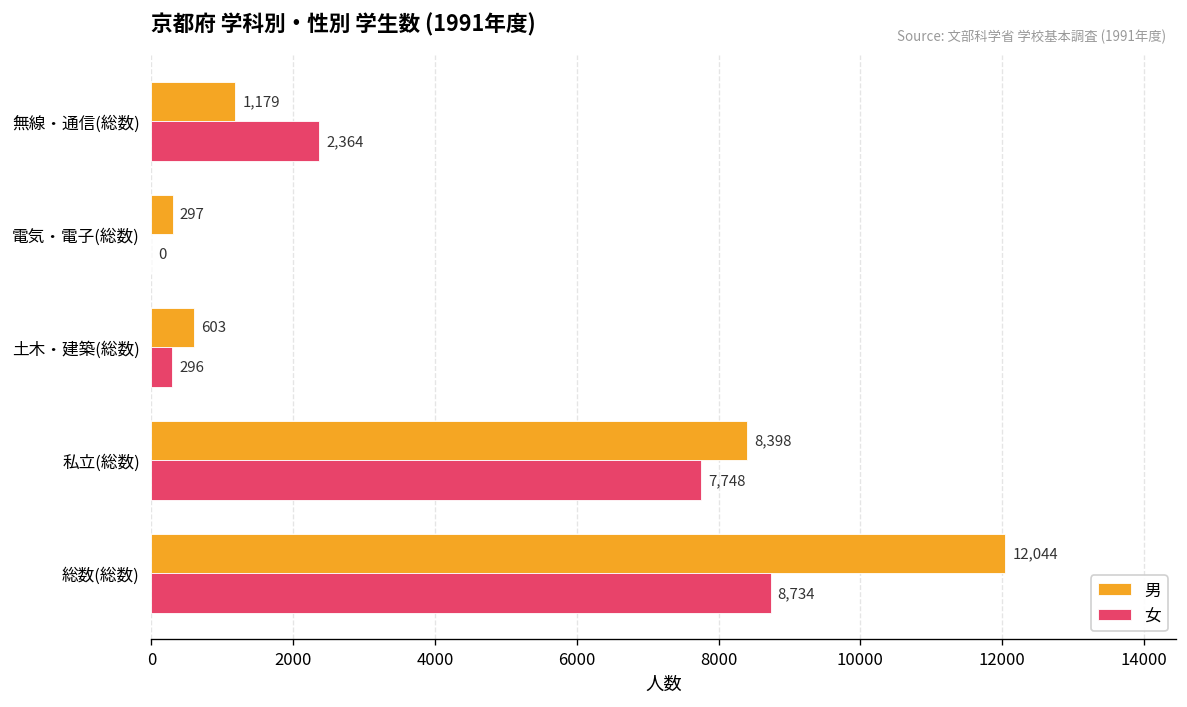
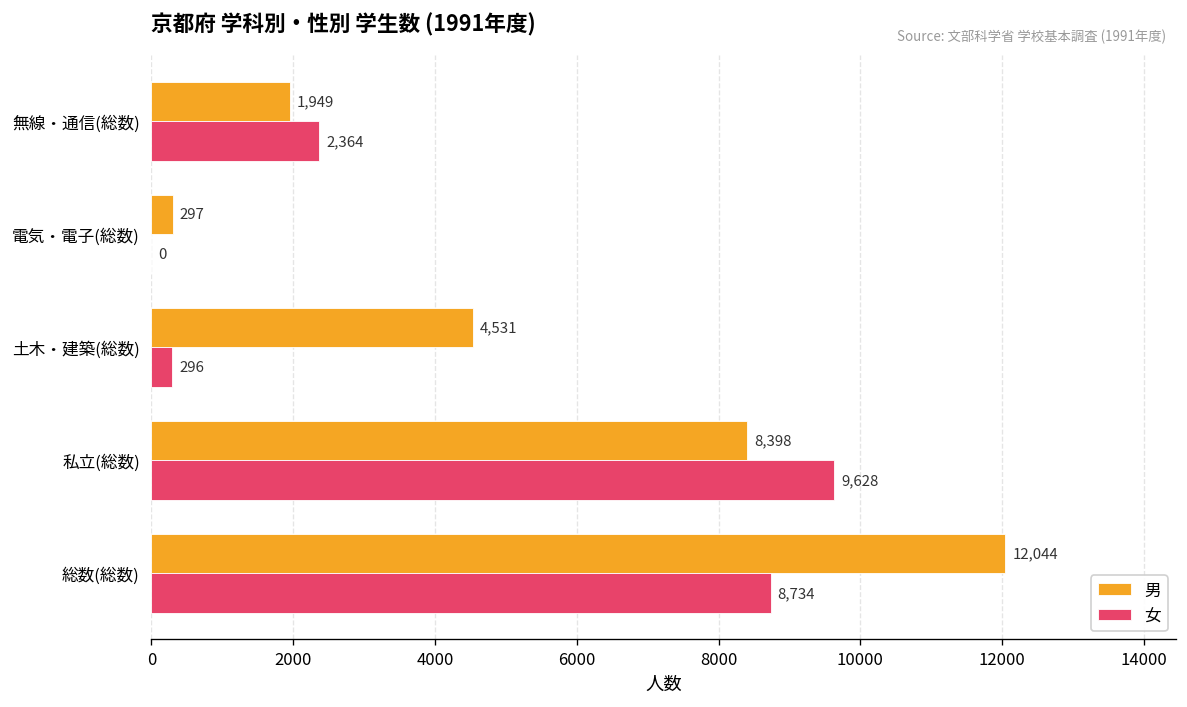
  {
    "男": {
-     "無線・通信(総数)": "1,179",
+     "無線・通信(総数)": "1,949",
      "電気・電子(総数)": "297",
-     "土木・建築(総数)": "603",
+     "土木・建築(総数)": "4,531",
      "私立(総数)": "8,398",
      "総数(総数)": "12,044"
    },
    "女": {
      "無線・通信(総数)": "2,364",
      "電気・電子(総数)": "0",
      "土木・建築(総数)": "296",
-     "私立(総数)": "7,748",
+     "私立(総数)": "9,628",
      "総数(総数)": "8,734"
    }
  }
